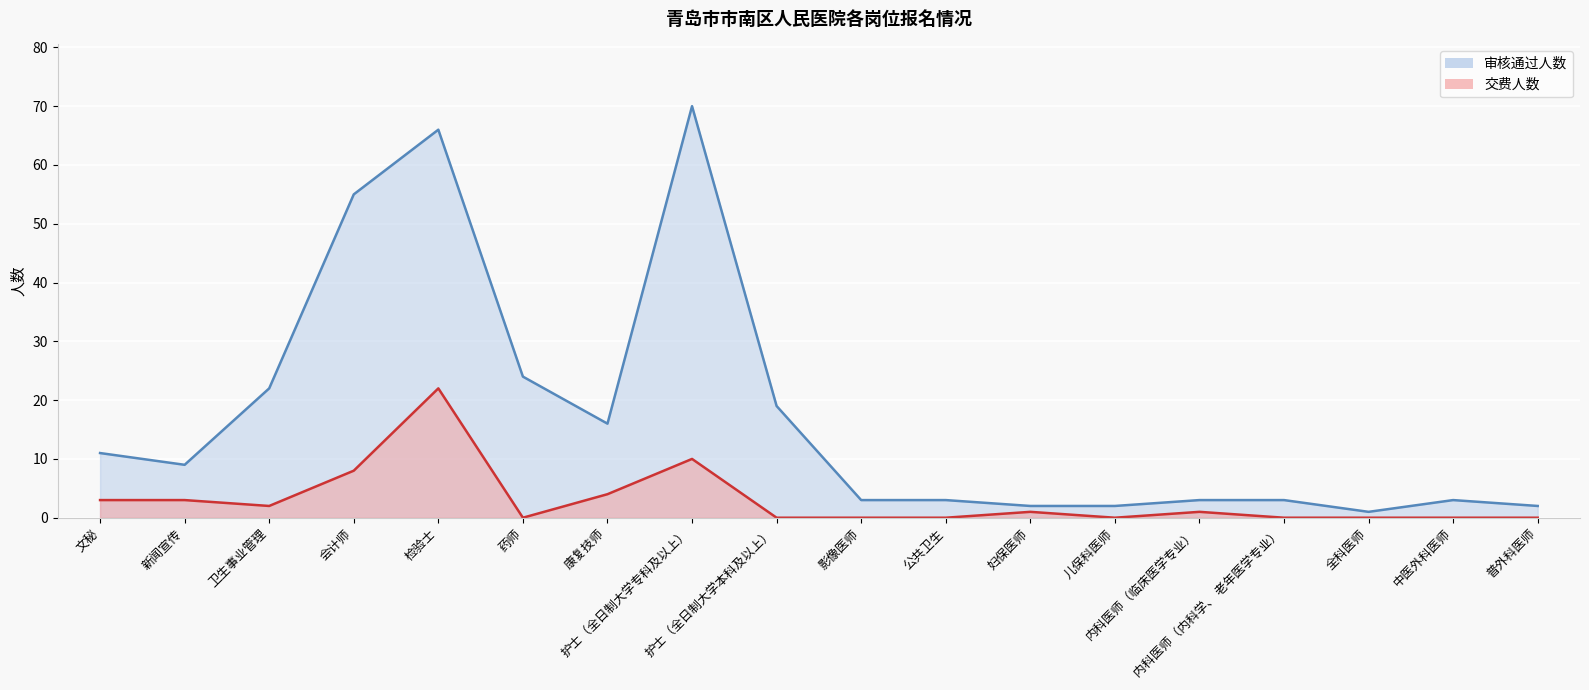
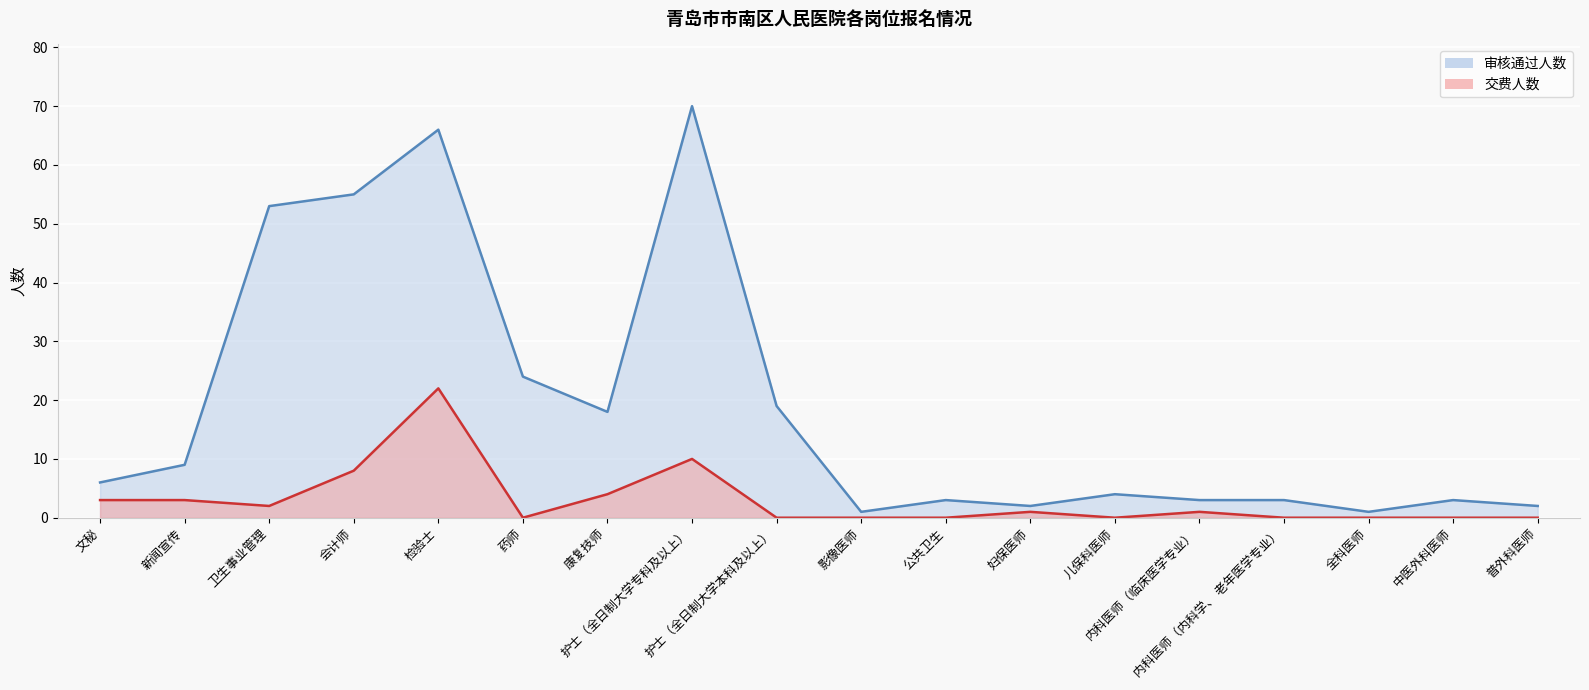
  {
    "审核通过人数": {
-     "文秘": 11,
+     "文秘": 6,
      "新闻宣传": 9,
-     "卫生事业管理": 22,
+     "卫生事业管理": 53,
      "会计师": 55,
      "检验士": 66,
      "药师": 24,
-     "康复技师": 16,
+     "康复技师": 18,
      "护士（全日制大学专科及以上）": 70,
      "护士（全日制大学本科及以上）": 19,
-     "影像医师": 3,
+     "影像医师": 1,
      "公共卫生": 3,
      "妇保医师": 2,
-     "儿保科医师": 2,
+     "儿保科医师": 4,
      "内科医师（临床医学专业）": 3,
      "内科医师（内科学、 老年医学专业）": 3,
      "全科医师": 1,
      "中医外科医师": 3,
      "普外科医师": 2
    },
    "交费人数": {
      "文秘": 3,
      "新闻宣传": 3,
      "卫生事业管理": 2,
      "会计师": 8,
      "检验士": 22,
      "药师": 0,
      "康复技师": 4,
      "护士（全日制大学专科及以上）": 10,
      "护士（全日制大学本科及以上）": 0,
      "影像医师": 0,
      "公共卫生": 0,
      "妇保医师": 1,
      "儿保科医师": 0,
      "内科医师（临床医学专业）": 1,
      "内科医师（内科学、 老年医学专业）": 0,
      "全科医师": 0,
      "中医外科医师": 0,
      "普外科医师": 0
    }
  }
